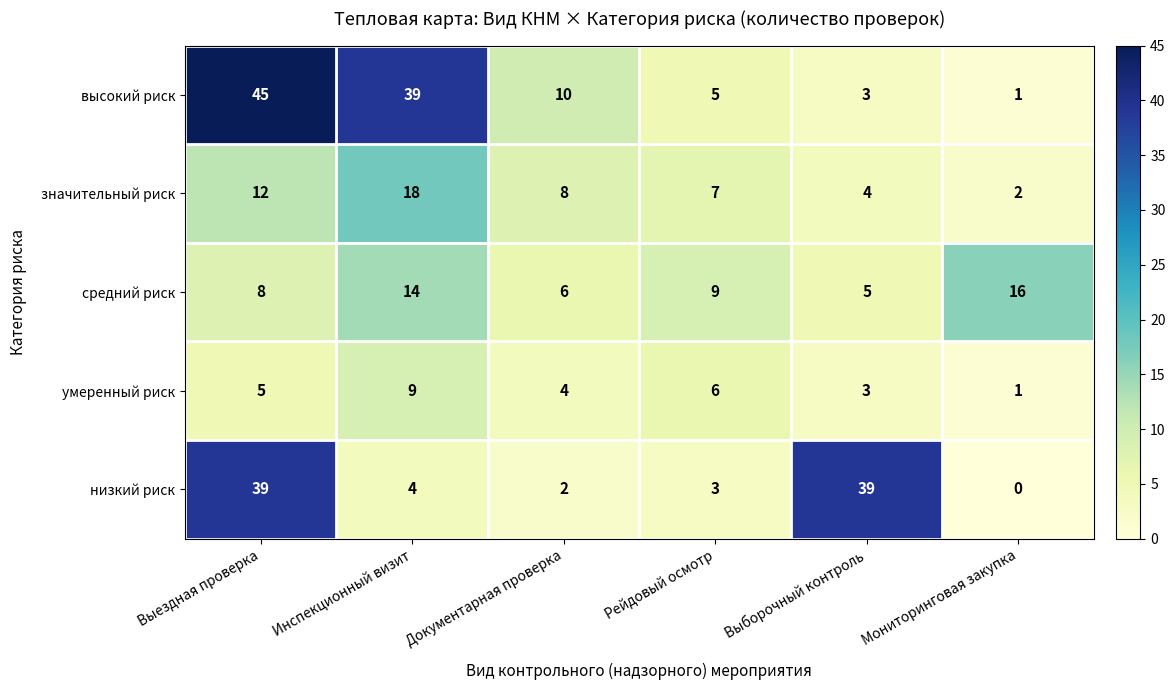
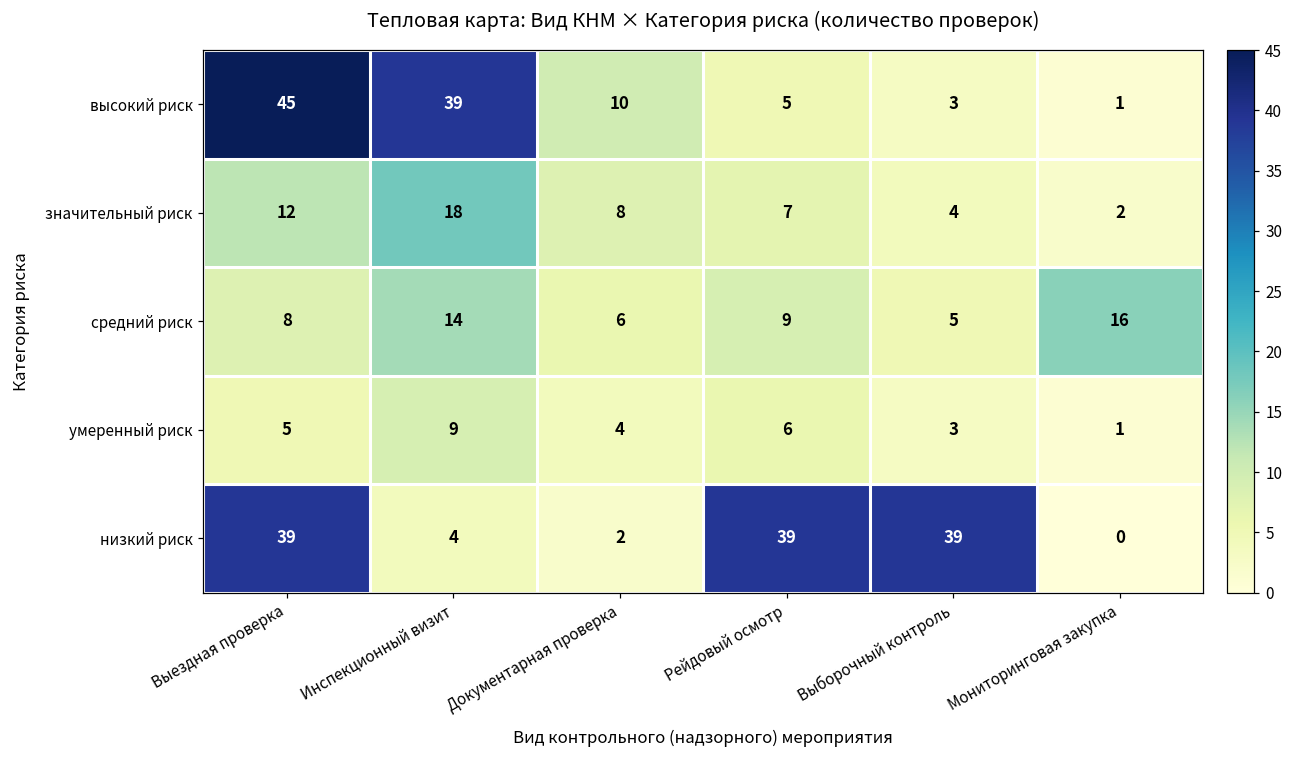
  {
    "высокий риск": {
      "Выездная проверка": 45,
      "Инспекционный визит": 39,
      "Документарная проверка": 10,
      "Рейдовый осмотр": 5,
      "Выборочный контроль": 3,
      "Мониторинговая закупка": 1
    },
    "значительный риск": {
      "Выездная проверка": 12,
      "Инспекционный визит": 18,
      "Документарная проверка": 8,
      "Рейдовый осмотр": 7,
      "Выборочный контроль": 4,
      "Мониторинговая закупка": 2
    },
    "средний риск": {
      "Выездная проверка": 8,
      "Инспекционный визит": 14,
      "Документарная проверка": 6,
      "Рейдовый осмотр": 9,
      "Выборочный контроль": 5,
      "Мониторинговая закупка": 16
    },
    "умеренный риск": {
      "Выездная проверка": 5,
      "Инспекционный визит": 9,
      "Документарная проверка": 4,
      "Рейдовый осмотр": 6,
      "Выборочный контроль": 3,
      "Мониторинговая закупка": 1
    },
    "низкий риск": {
      "Выездная проверка": 39,
      "Инспекционный визит": 4,
      "Документарная проверка": 2,
-     "Рейдовый осмотр": 3,
+     "Рейдовый осмотр": 39,
      "Выборочный контроль": 39,
      "Мониторинговая закупка": 0
    }
  }
